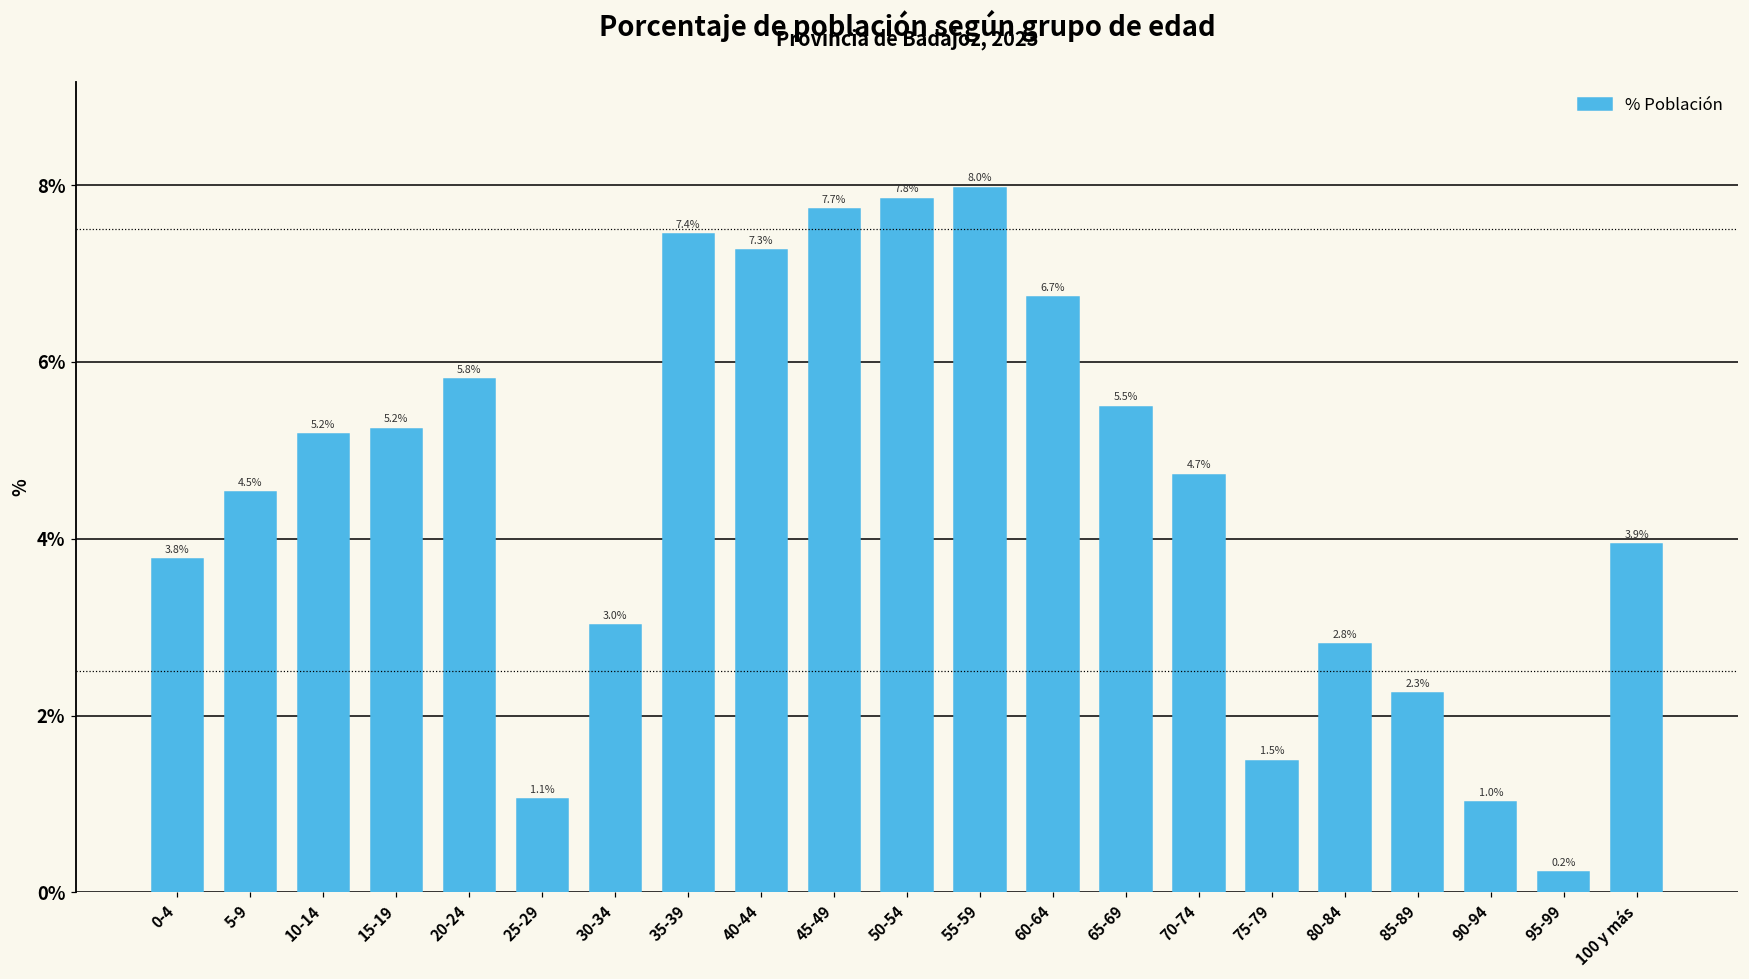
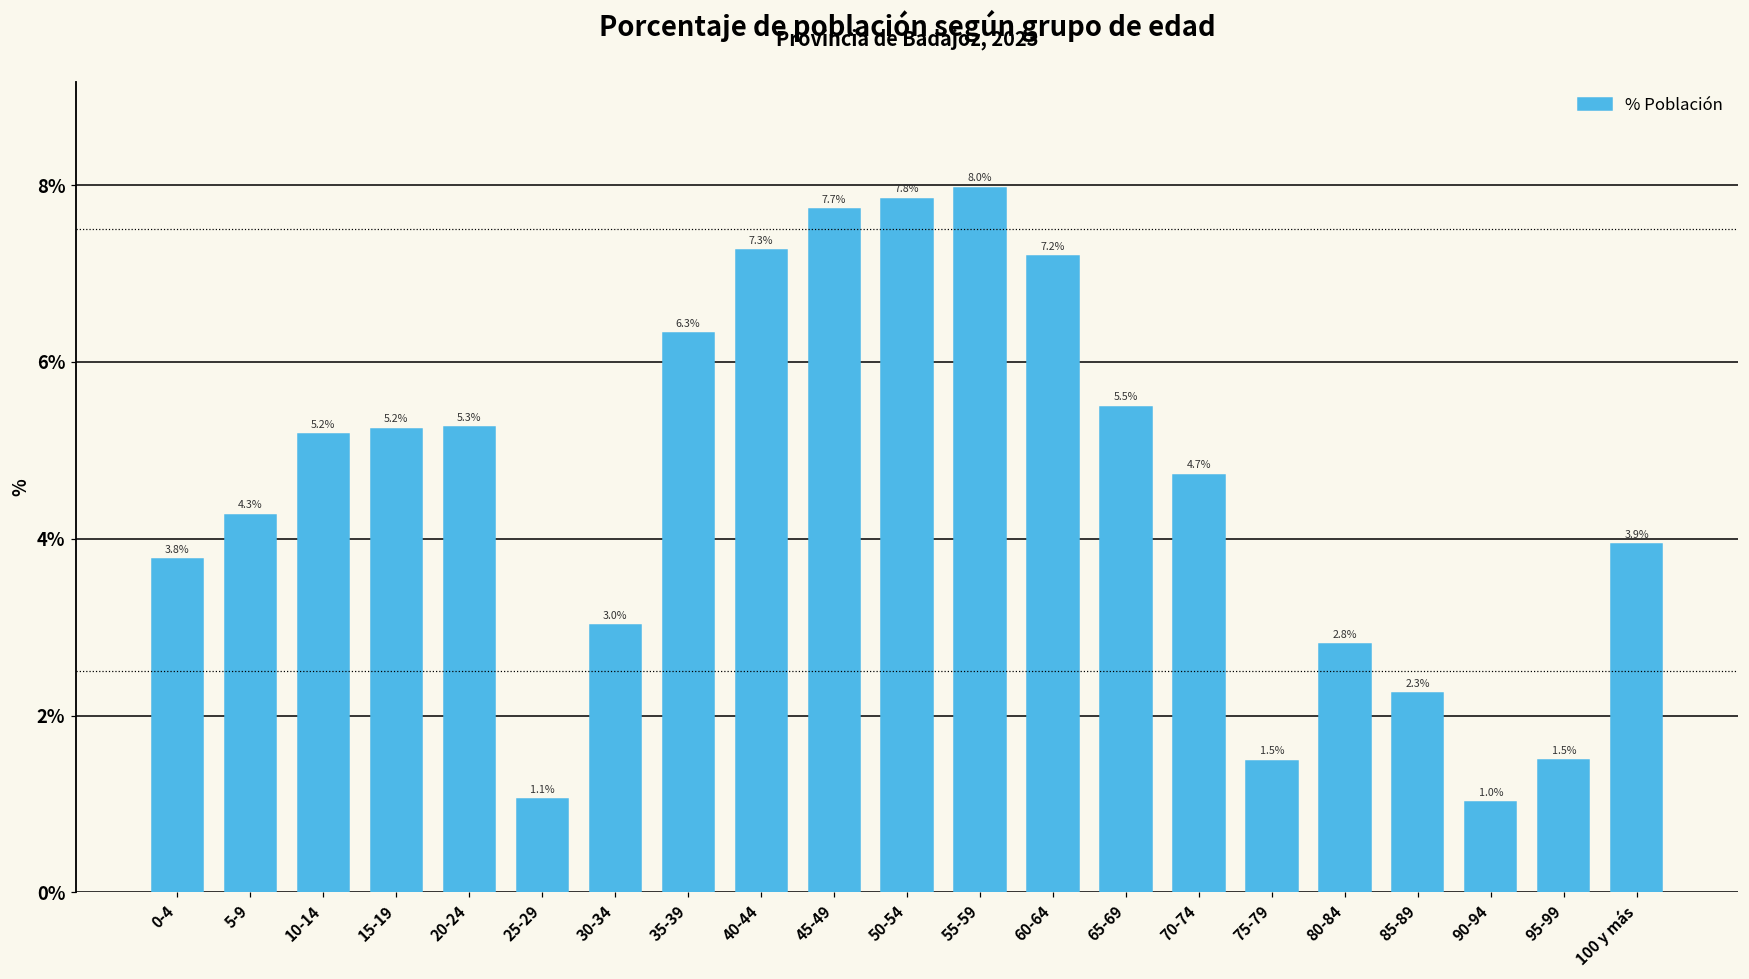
  {
    "0-4": "3.8%",
-   "5-9": "4.5%",
+   "5-9": "4.3%",
    "10-14": "5.2%",
    "15-19": "5.2%",
-   "20-24": "5.8%",
+   "20-24": "5.3%",
    "25-29": "1.1%",
    "30-34": "3.0%",
-   "35-39": "7.4%",
+   "35-39": "6.3%",
    "40-44": "7.3%",
    "45-49": "7.7%",
    "50-54": "7.8%",
    "55-59": "8.0%",
-   "60-64": "6.7%",
+   "60-64": "7.2%",
    "65-69": "5.5%",
    "70-74": "4.7%",
    "75-79": "1.5%",
    "80-84": "2.8%",
    "85-89": "2.3%",
    "90-94": "1.0%",
-   "95-99": "0.2%",
+   "95-99": "1.5%",
    "100 y más": "3.9%"
  }
